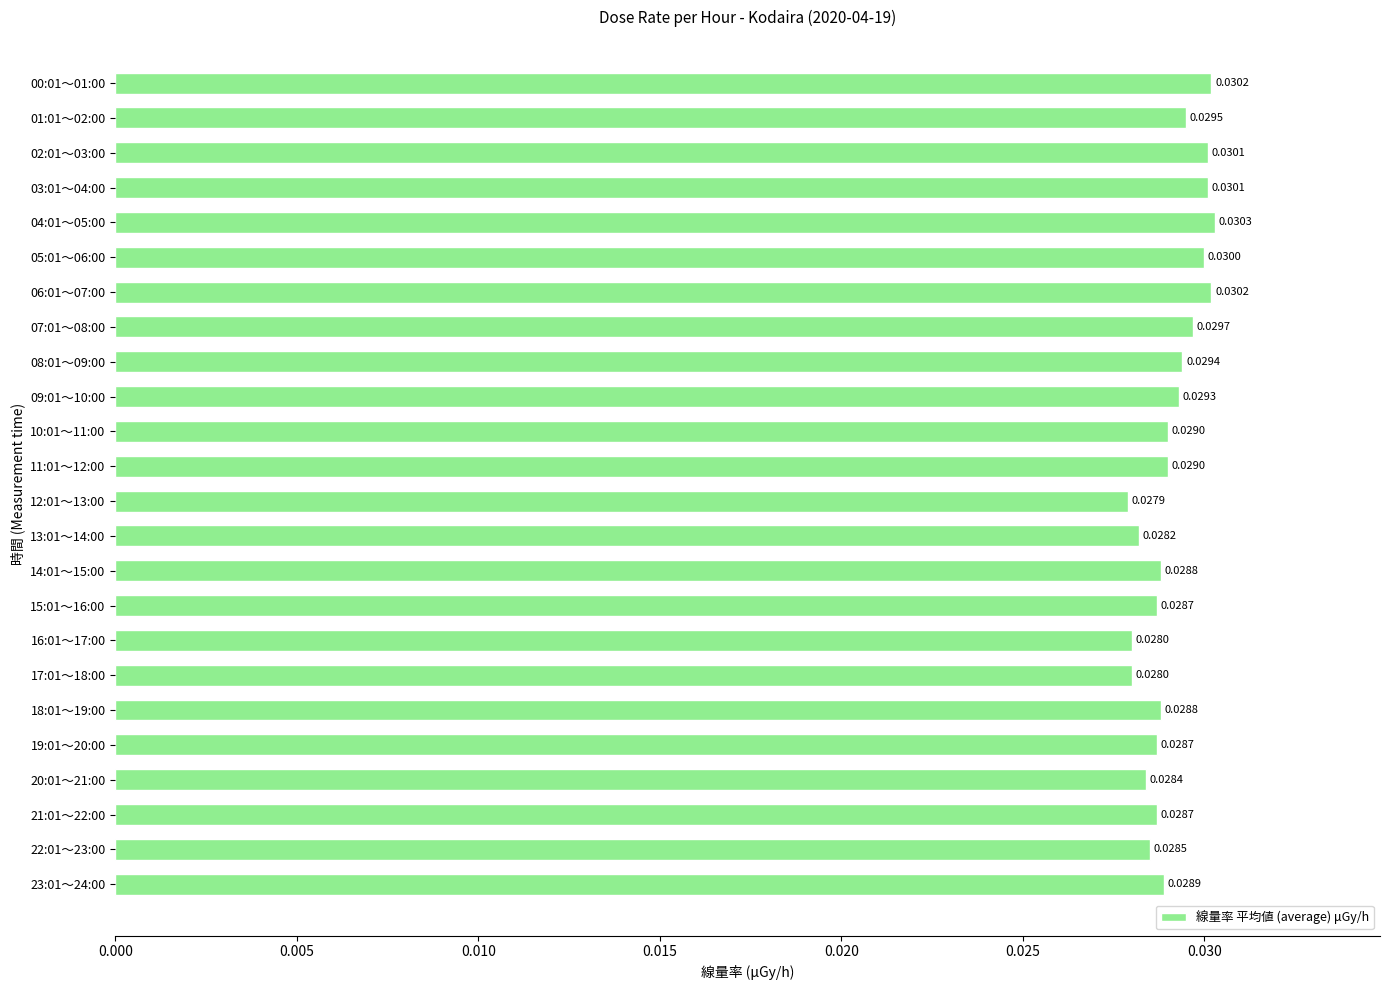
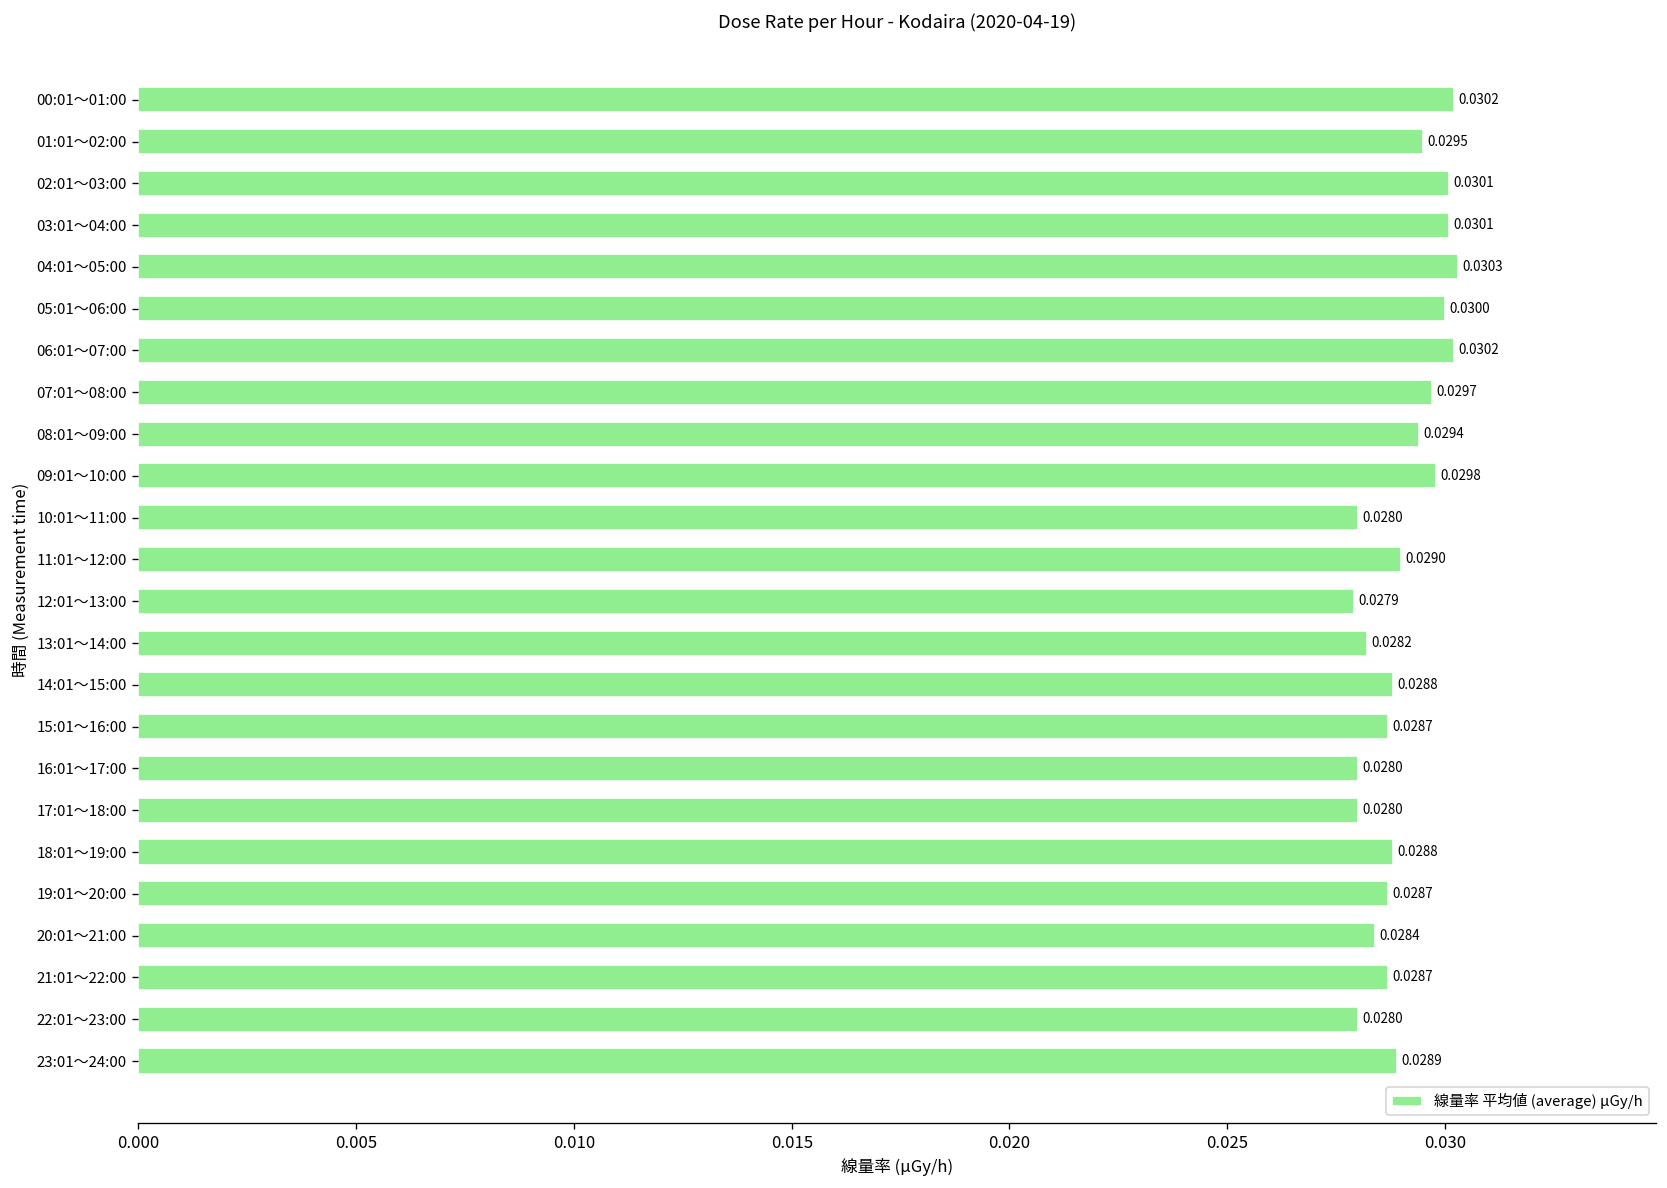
  {
    "00:01～01:00": 0.0302,
    "01:01～02:00": 0.0295,
    "02:01～03:00": 0.0301,
    "03:01～04:00": 0.0301,
    "04:01～05:00": 0.0303,
    "05:01～06:00": 0.0300,
    "06:01～07:00": 0.0302,
    "07:01～08:00": 0.0297,
    "08:01～09:00": 0.0294,
-   "09:01～10:00": 0.0293,
-   "10:01～11:00": 0.0290,
+   "09:01～10:00": 0.0298,
+   "10:01～11:00": 0.0280,
    "11:01～12:00": 0.0290,
    "12:01～13:00": 0.0279,
    "13:01～14:00": 0.0282,
    "14:01～15:00": 0.0288,
    "15:01～16:00": 0.0287,
    "16:01～17:00": 0.0280,
    "17:01～18:00": 0.0280,
    "18:01～19:00": 0.0288,
    "19:01～20:00": 0.0287,
    "20:01～21:00": 0.0284,
    "21:01～22:00": 0.0287,
-   "22:01～23:00": 0.0285,
+   "22:01～23:00": 0.0280,
    "23:01～24:00": 0.0289
  }
